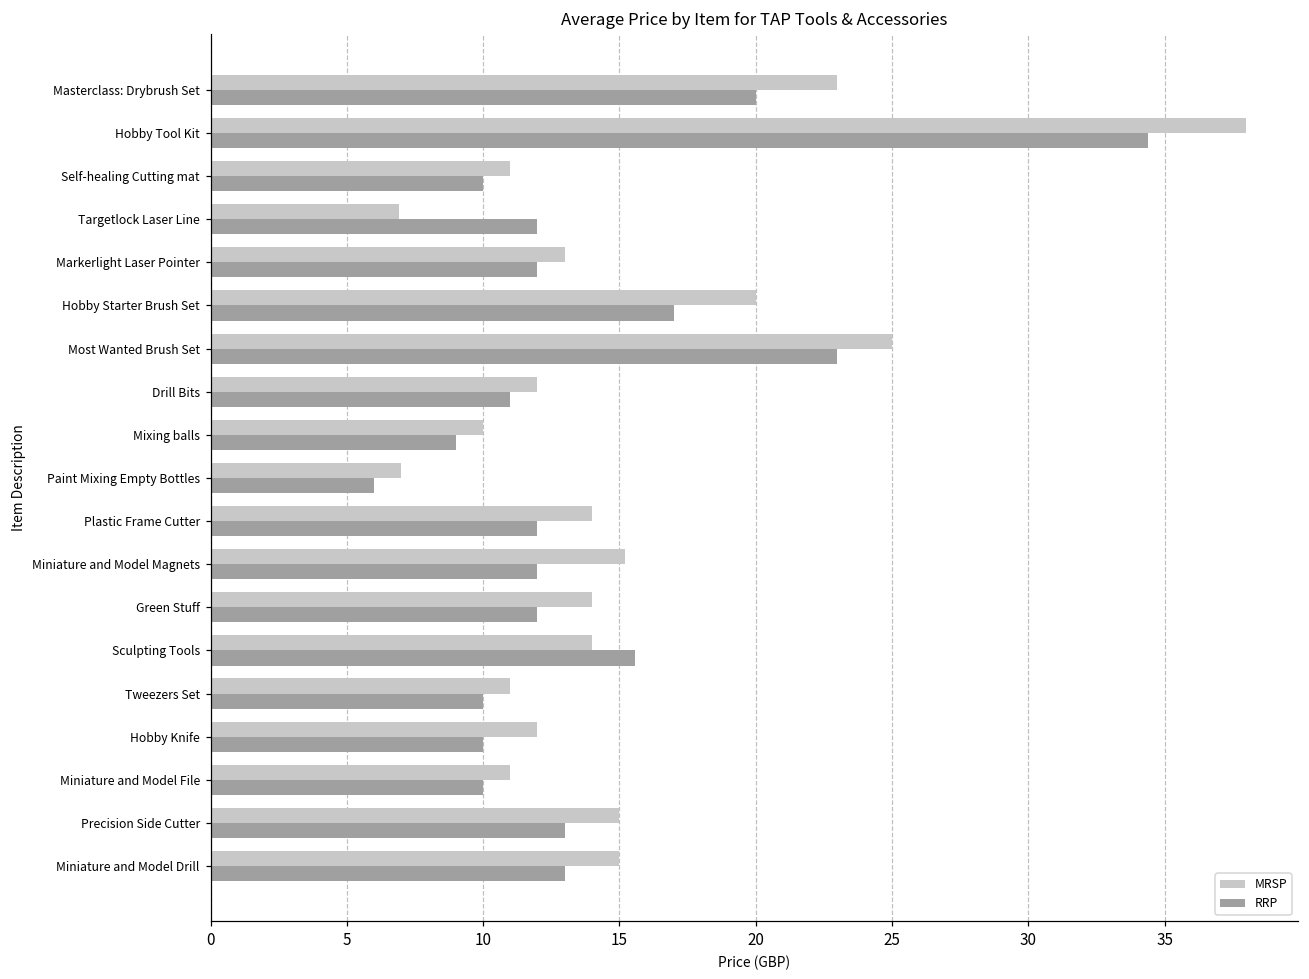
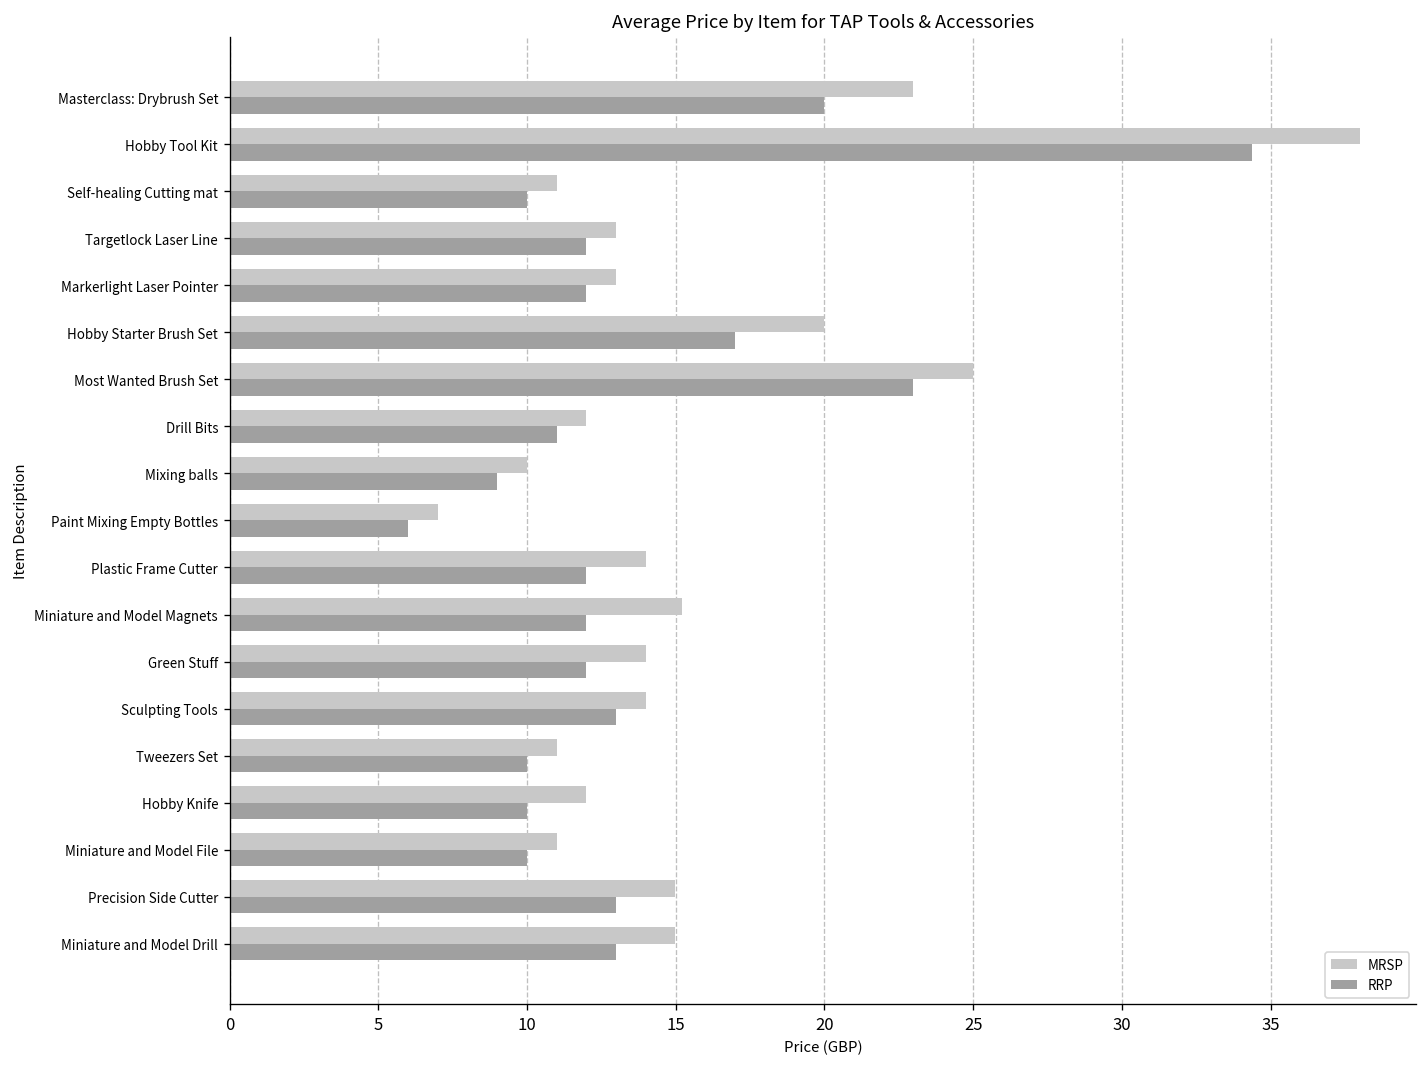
  {
    "MRSP": {
      "Masterclass: Drybrush Set": 23.0,
      "Hobby Tool Kit": 38.0,
      "Self-healing Cutting mat": 11.0,
-     "Targetlock Laser Line": 6.9,
+     "Targetlock Laser Line": 13.0,
      "Markerlight Laser Pointer": 13.0,
      "Hobby Starter Brush Set": 20.0,
      "Most Wanted Brush Set": 25.0,
      "Drill Bits": 12.0,
      "Mixing balls": 10.0,
      "Paint Mixing Empty Bottles": 7.0,
      "Plastic Frame Cutter": 14.0,
      "Miniature and Model Magnets": 15.2,
      "Green Stuff": 14.0,
      "Sculpting Tools": 14.0,
      "Tweezers Set": 11.0,
      "Hobby Knife": 12.0,
      "Miniature and Model File": 11.0,
      "Precision Side Cutter": 15.0,
      "Miniature and Model Drill": 15.0
    },
    "RRP": {
      "Masterclass: Drybrush Set": 20.0,
      "Hobby Tool Kit": 34.4,
      "Self-healing Cutting mat": 10.0,
      "Targetlock Laser Line": 12.0,
      "Markerlight Laser Pointer": 12.0,
      "Hobby Starter Brush Set": 17.0,
      "Most Wanted Brush Set": 23.0,
      "Drill Bits": 11.0,
      "Mixing balls": 9.0,
      "Paint Mixing Empty Bottles": 6.0,
      "Plastic Frame Cutter": 12.0,
      "Miniature and Model Magnets": 12.0,
      "Green Stuff": 12.0,
-     "Sculpting Tools": 15.6,
+     "Sculpting Tools": 13.0,
      "Tweezers Set": 10.0,
      "Hobby Knife": 10.0,
      "Miniature and Model File": 10.0,
      "Precision Side Cutter": 13.0,
      "Miniature and Model Drill": 13.0
    }
  }
